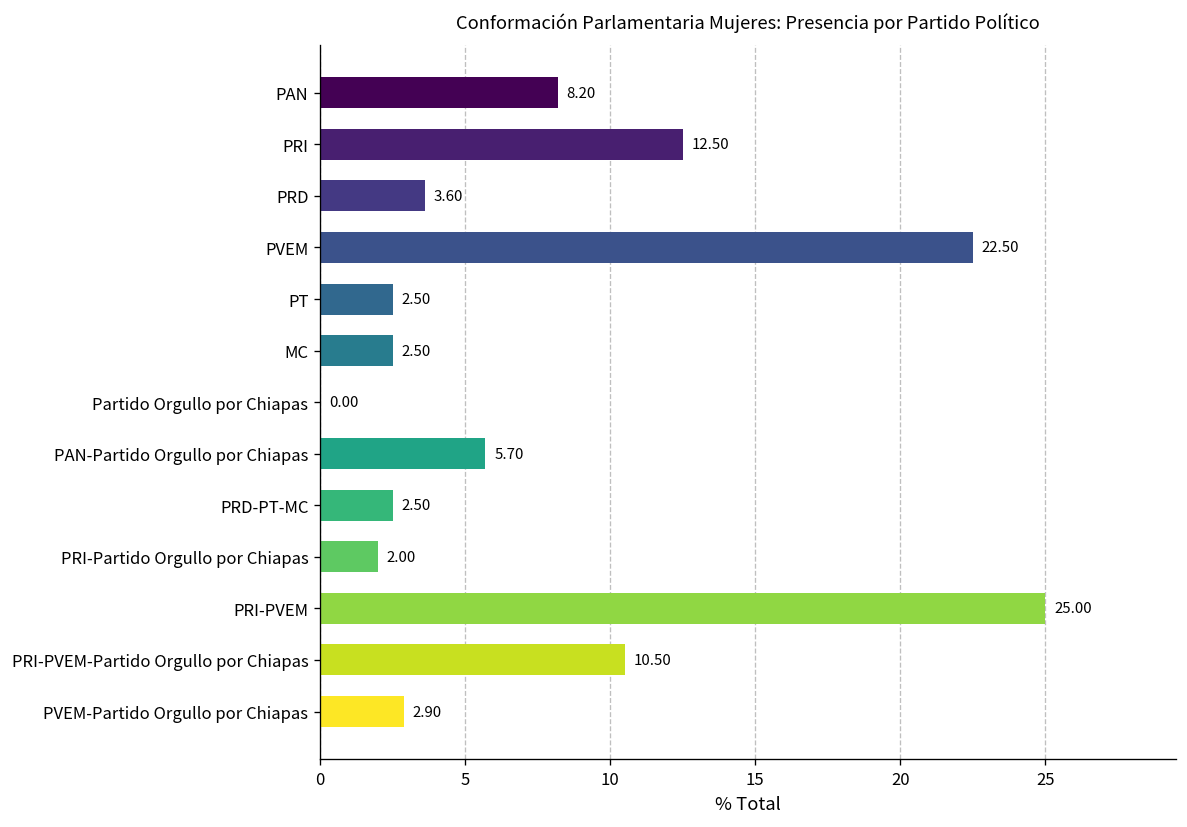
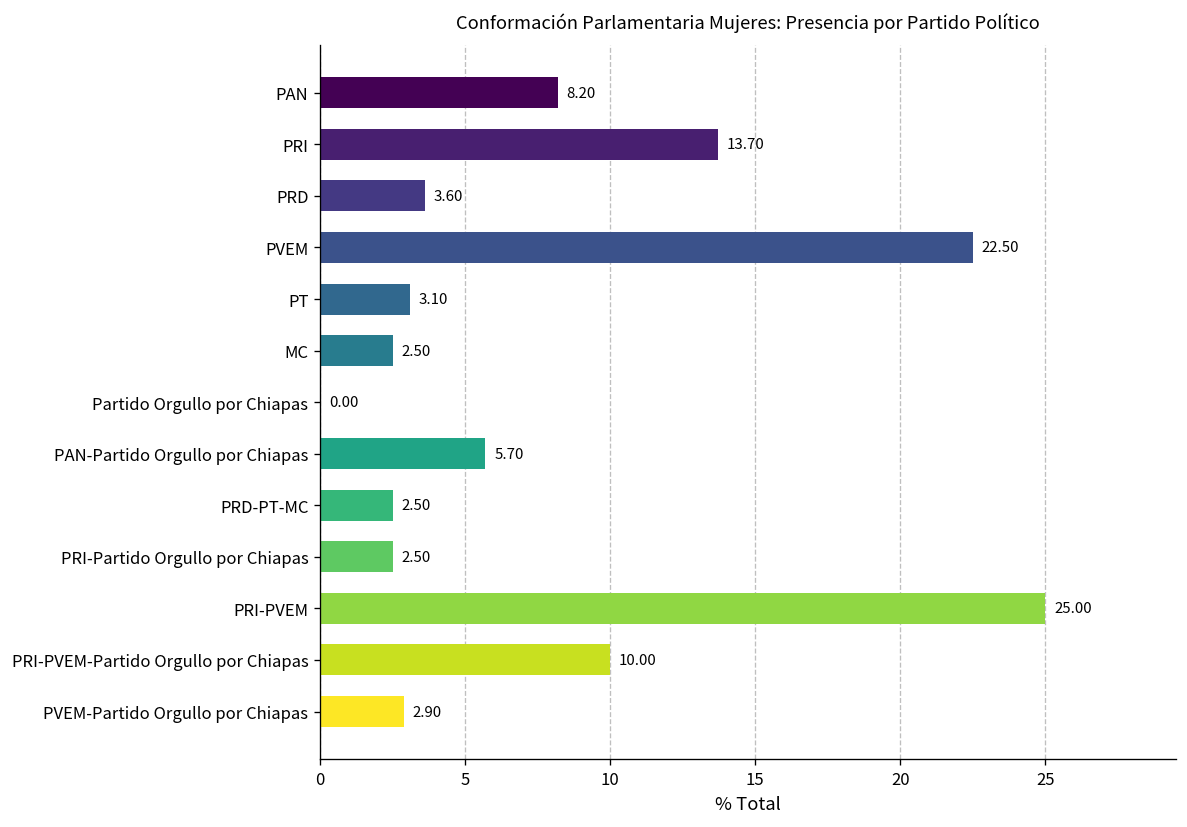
  {
    "PAN": 8.20,
-   "PRI": 12.50,
+   "PRI": 13.70,
    "PRD": 3.60,
    "PVEM": 22.50,
-   "PT": 2.50,
+   "PT": 3.10,
    "MC": 2.50,
    "Partido Orgullo por Chiapas": 0.00,
    "PAN-Partido Orgullo por Chiapas": 5.70,
    "PRD-PT-MC": 2.50,
-   "PRI-Partido Orgullo por Chiapas": 2.00,
+   "PRI-Partido Orgullo por Chiapas": 2.50,
    "PRI-PVEM": 25.00,
-   "PRI-PVEM-Partido Orgullo por Chiapas": 10.50,
+   "PRI-PVEM-Partido Orgullo por Chiapas": 10.00,
    "PVEM-Partido Orgullo por Chiapas": 2.90
  }
